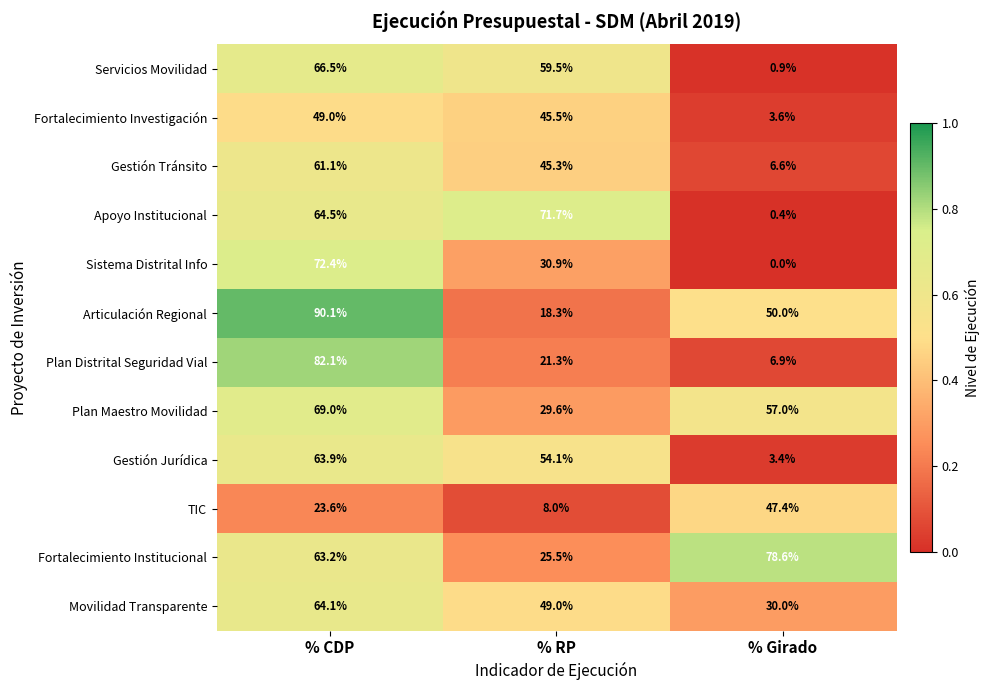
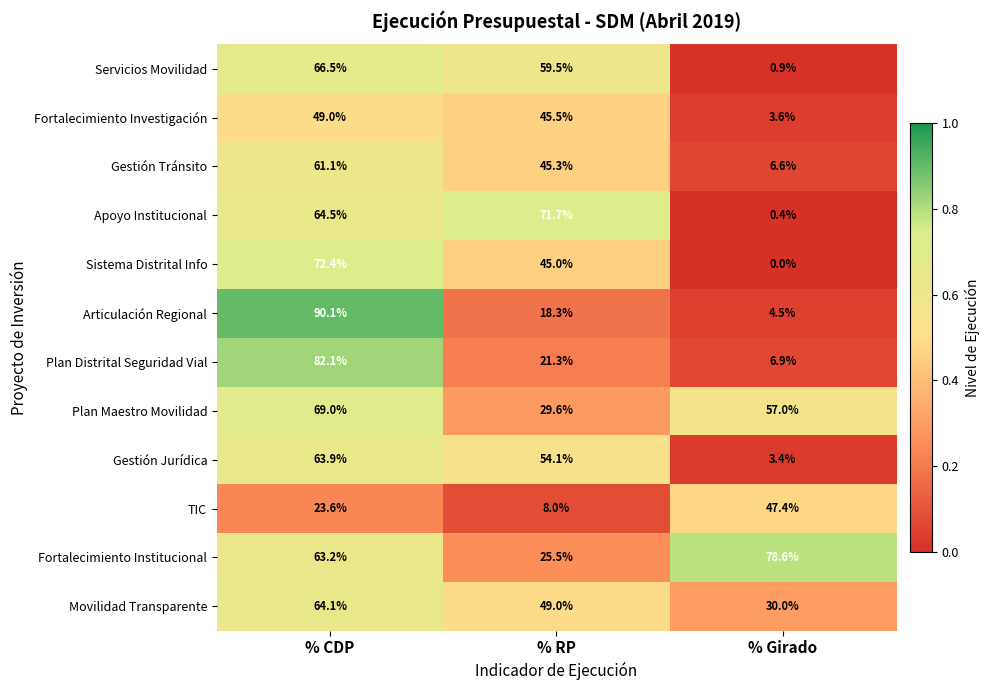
  {
    "Servicios Movilidad": {
      "% CDP": "66.5%",
      "% RP": "59.5%",
      "% Girado": "0.9%"
    },
    "Fortalecimiento Investigación": {
      "% CDP": "49.0%",
      "% RP": "45.5%",
      "% Girado": "3.6%"
    },
    "Gestión Tránsito": {
      "% CDP": "61.1%",
      "% RP": "45.3%",
      "% Girado": "6.6%"
    },
    "Apoyo Institucional": {
      "% CDP": "64.5%",
      "% RP": "71.7%",
      "% Girado": "0.4%"
    },
    "Sistema Distrital Info": {
      "% CDP": "72.4%",
-     "% RP": "30.9%",
+     "% RP": "45.0%",
      "% Girado": "0.0%"
    },
    "Articulación Regional": {
      "% CDP": "90.1%",
      "% RP": "18.3%",
-     "% Girado": "50.0%"
+     "% Girado": "4.5%"
    },
    "Plan Distrital Seguridad Vial": {
      "% CDP": "82.1%",
      "% RP": "21.3%",
      "% Girado": "6.9%"
    },
    "Plan Maestro Movilidad": {
      "% CDP": "69.0%",
      "% RP": "29.6%",
      "% Girado": "57.0%"
    },
    "Gestión Jurídica": {
      "% CDP": "63.9%",
      "% RP": "54.1%",
      "% Girado": "3.4%"
    },
    "TIC": {
      "% CDP": "23.6%",
      "% RP": "8.0%",
      "% Girado": "47.4%"
    },
    "Fortalecimiento Institucional": {
      "% CDP": "63.2%",
      "% RP": "25.5%",
      "% Girado": "78.6%"
    },
    "Movilidad Transparente": {
      "% CDP": "64.1%",
      "% RP": "49.0%",
      "% Girado": "30.0%"
    }
  }
